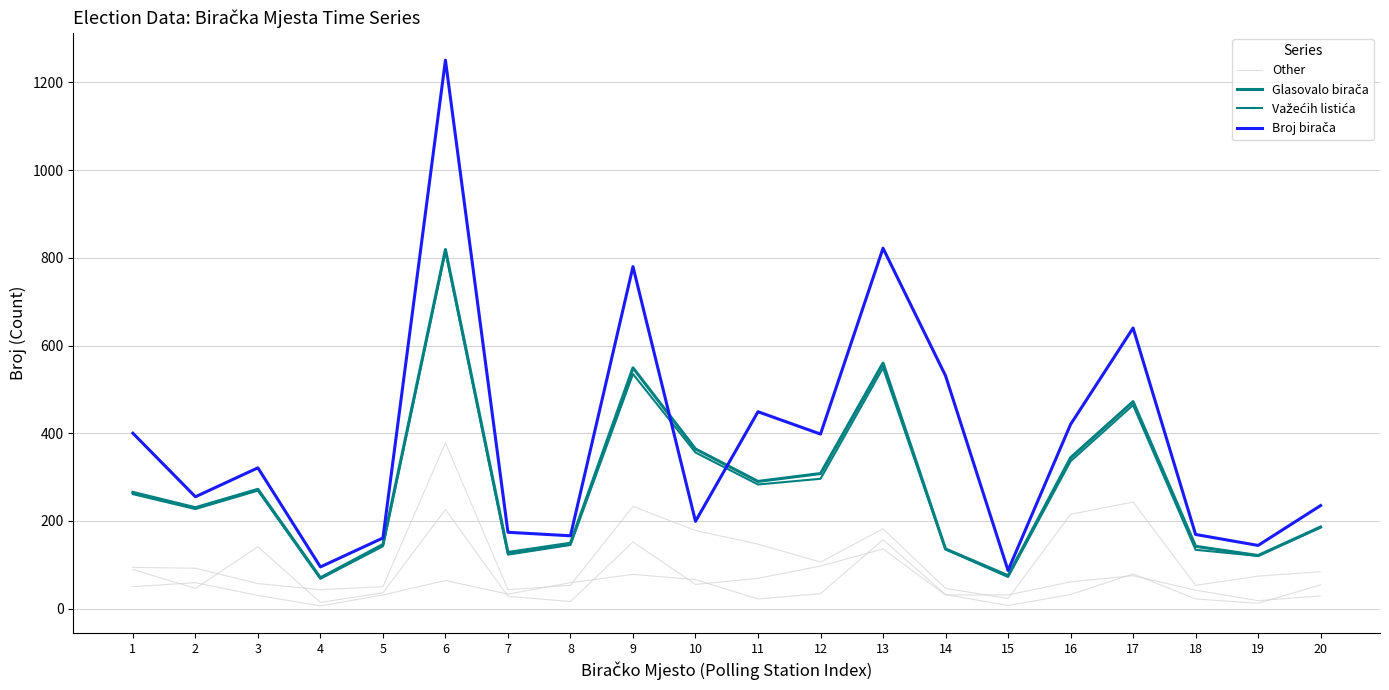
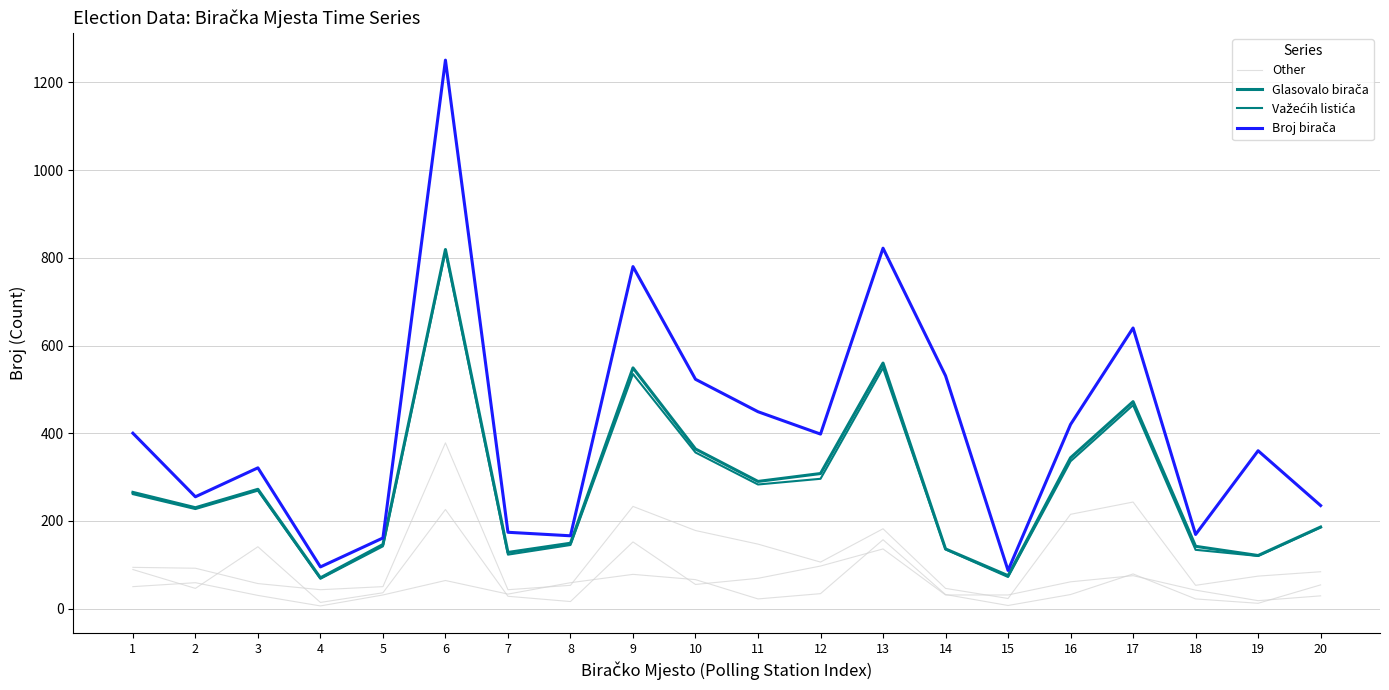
  {
    "Broj birača": {
      "1": 400,
      "2": 260,
      "3": 320,
      "4": 100,
      "5": 160,
      "6": 1250,
      "7": 170,
      "8": 170,
      "9": 780,
-     "10": 200,
+     "10": 520,
      "11": 450,
      "12": 400,
      "13": 820,
      "14": 530,
      "15": 90,
      "16": 420,
      "17": 640,
      "18": 170,
-     "19": 140,
+     "19": 360,
      "20": 240
    }
  }
